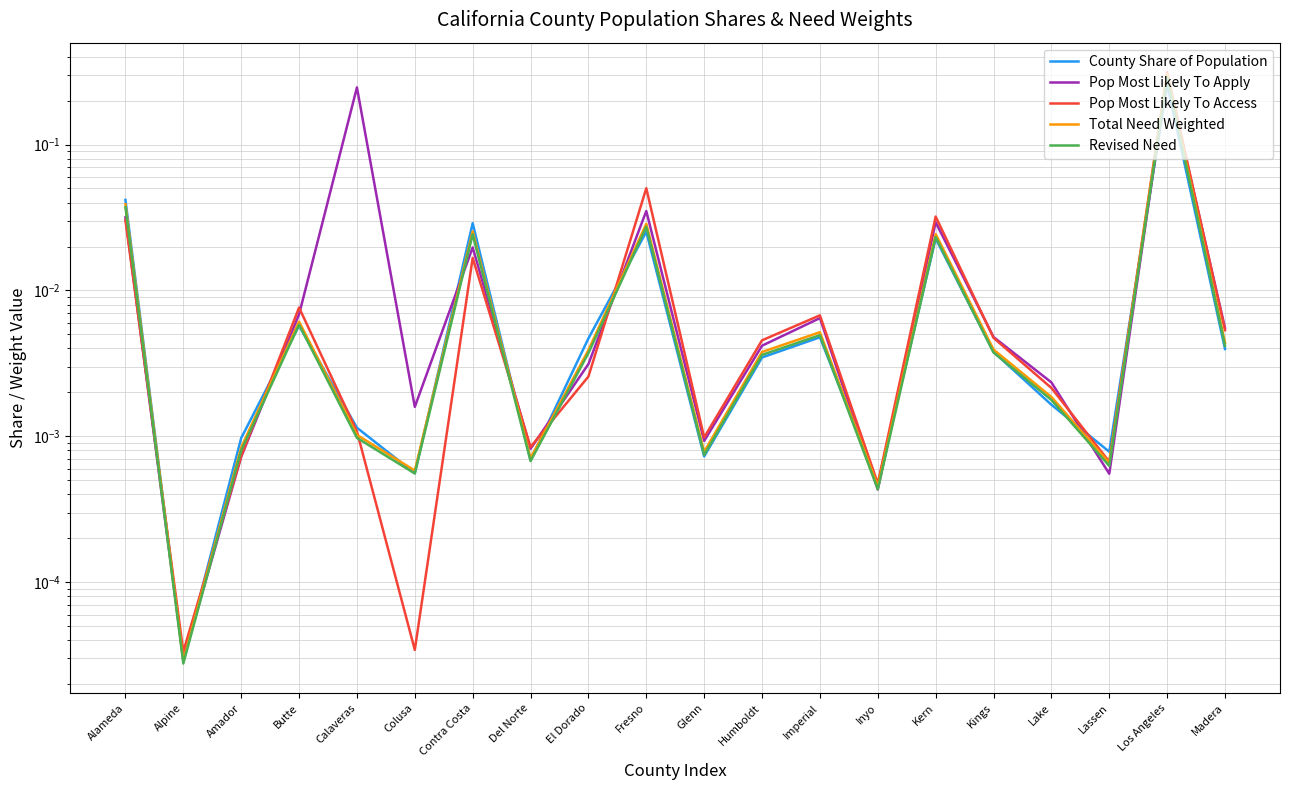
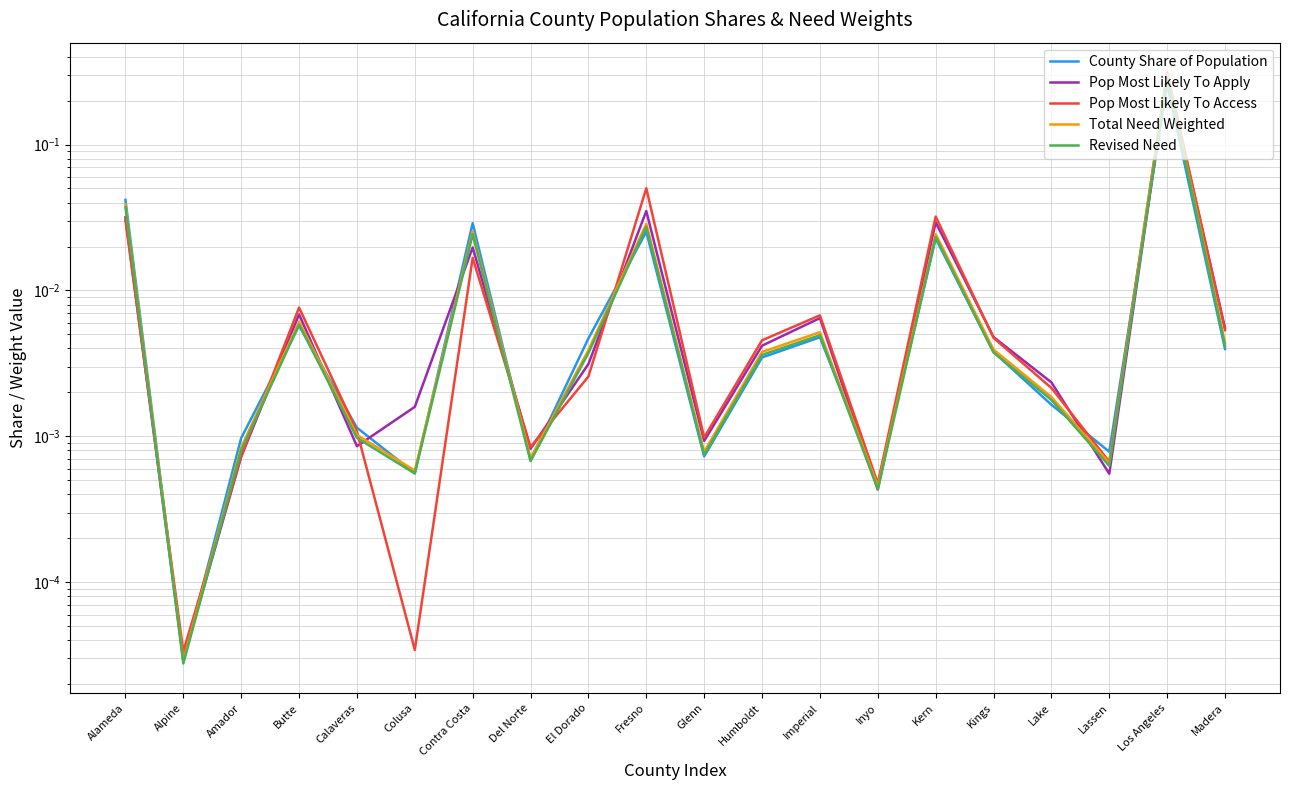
  {
    "County Share of Population": {
      "Alameda": 0.042,
      "Amador": 0.0010,
      "Calaveras": 0.0011,
      "Contra Costa": 0.029,
      "El Dorado": 0.0047,
      "Fresno": 0.025,
      "Humboldt": 0.0035,
      "Lake": 0.0016,
      "Lassen": 0.0008,
      "Madera": 0.0040
    },
    "Pop Most Likely To Apply": {
      "Alameda": 0.032,
      "Butte": 0.007,
-     "Calaveras": 0.25,
+     "Calaveras": 0.0009,
      "Colusa": 0.0016,
      "Contra Costa": 0.020,
      "El Dorado": 0.0031,
      "Fresno": 0.035,
      "Glenn": 0.0009,
      "Humboldt": 0.0042,
      "Imperial": 0.006,
      "Kern": 0.029,
      "Lake": 0.0023,
      "Lassen": 0.00055
    },
    "Pop Most Likely To Access": {
      "Alameda": 0.030,
      "Alpine": 0.000033,
      "Butte": 0.008,
      "Calaveras": 0.0011,
      "Colusa": 0.000034,
      "Contra Costa": 0.017,
      "El Dorado": 0.0026,
      "Fresno": 0.050,
      "Glenn": 0.0010,
      "Humboldt": 0.0046,
      "Imperial": 0.007,
      "Kern": 0.032,
      "Lake": 0.0021
    },
    "Total Need Weighted": {
      "Alameda": 0.039,
      "Amador": 0.0008,
      "Butte": 0.0061,
      "Calaveras": 0.0010,
      "Colusa": 0.0006,
      "Contra Costa": 0.025,
      "El Dorado": 0.0039,
      "Fresno": 0.029,
      "Glenn": 0.0008,
      "Humboldt": 0.0038,
      "Imperial": 0.0052,
      "Kern": 0.024,
      "Lake": 0.0019,
      "Madera": 0.0044
    },
    "Revised Need": {
      "Alameda": 0.037,
      "Alpine": 0.000028,
      "Amador": 0.0008,
      "Calaveras": 0.0010,
      "Contra Costa": 0.024,
      "El Dorado": 0.0037,
      "Fresno": 0.027,
      "Humboldt": 0.0036,
      "Lake": 0.0018,
      "Lassen": 0.00063,
      "Madera": 0.0042
    }
  }
